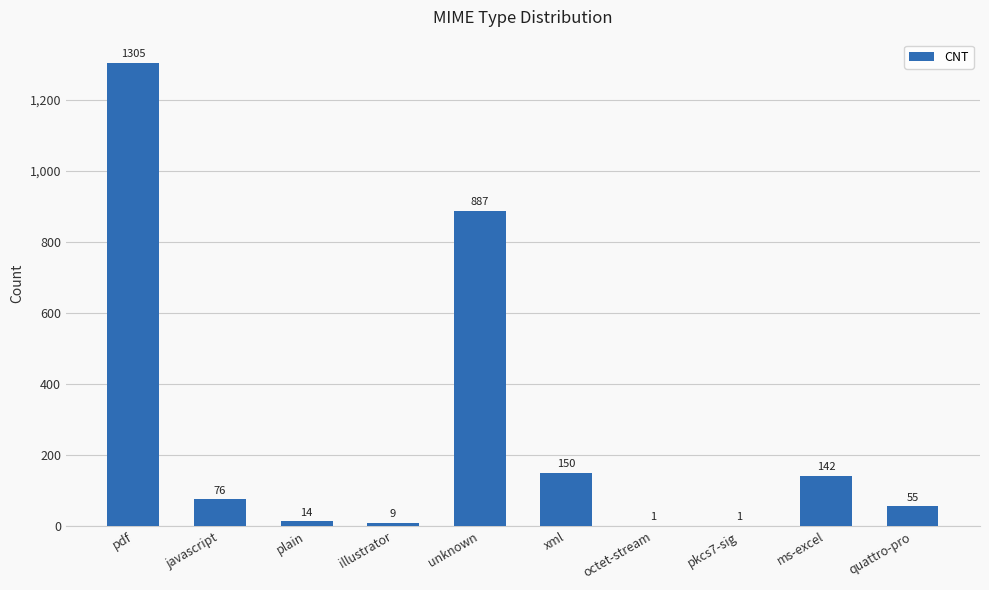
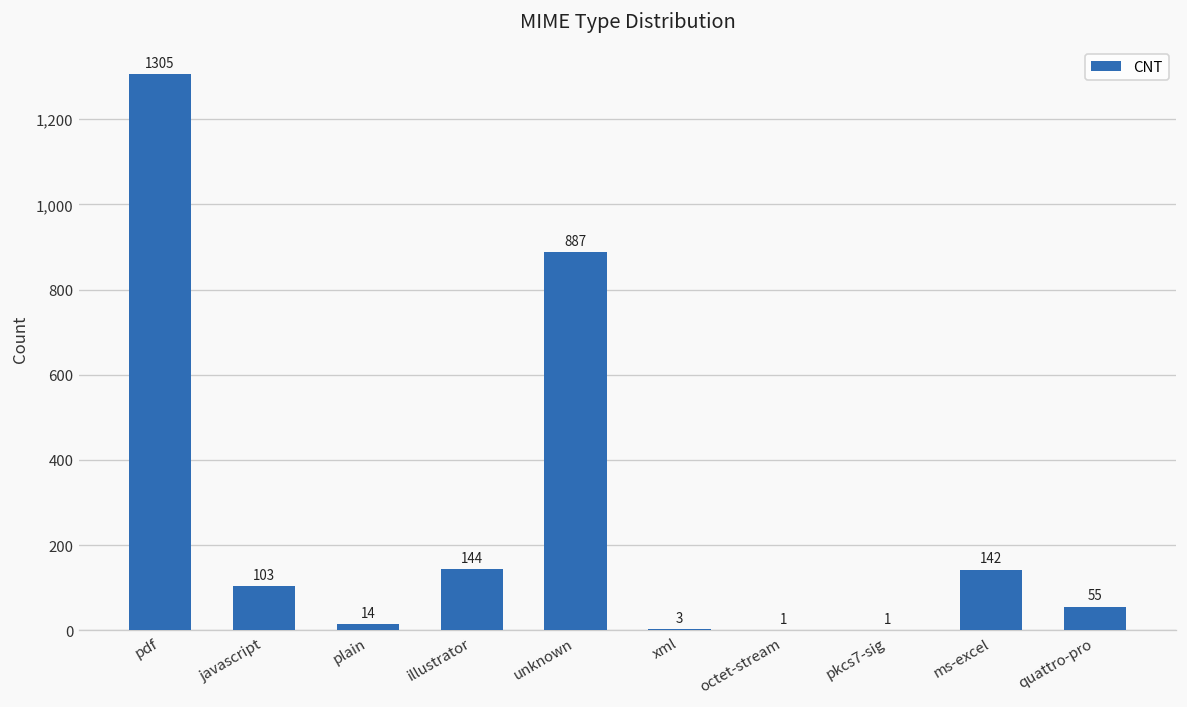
  {
    "pdf": 1305,
-   "javascript": 76,
+   "javascript": 103,
    "plain": 14,
-   "illustrator": 9,
-   "xml": 150,
+   "illustrator": 144,
+   "xml": 3,
    "octet-stream": 1,
    "pkcs7-sig": 1,
    "quattro-pro": 55
  }
